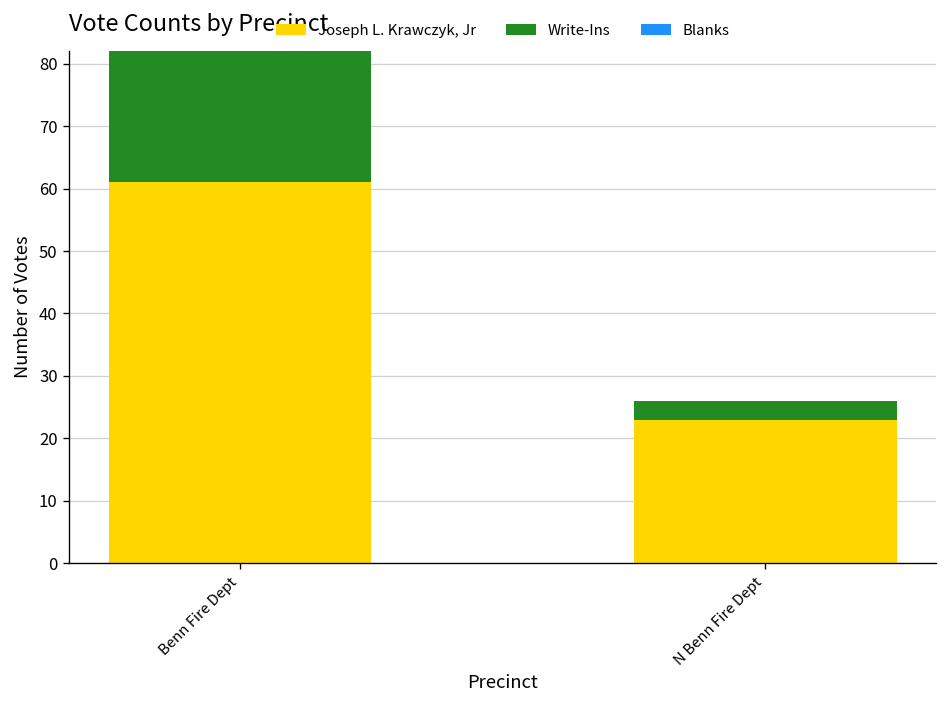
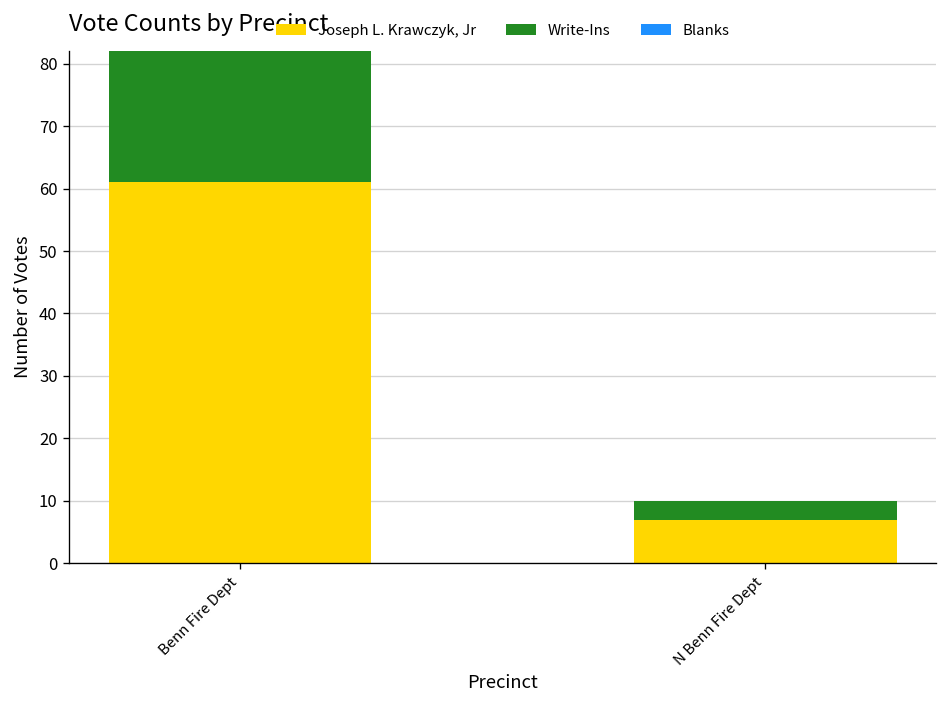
  {
    "Joseph L. Krawczyk, Jr": {
      "Benn Fire Dept": 61,
-     "N Benn Fire Dept": 23
+     "N Benn Fire Dept": 7
    }
  }
